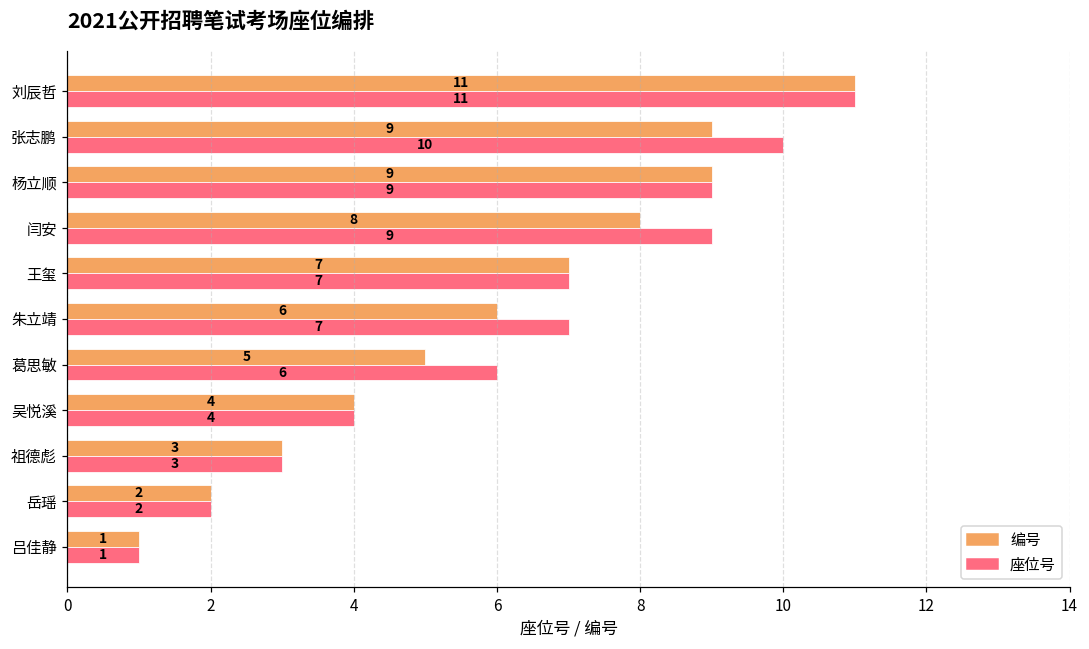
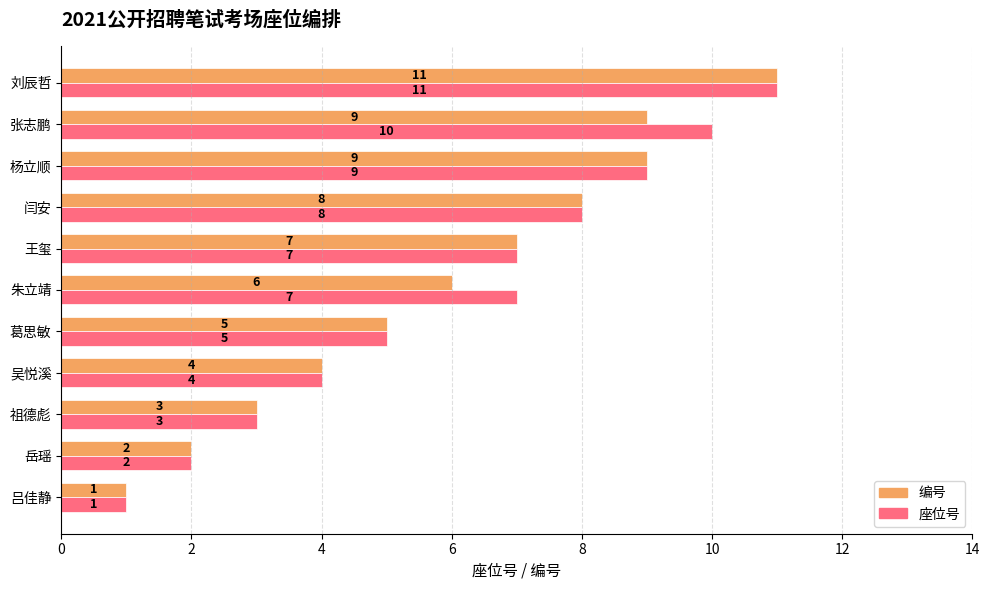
  {
    "编号": {
      "刘辰哲": 11,
      "张志鹏": 9,
      "杨立顺": 9,
      "闫安": 8,
      "王玺": 7,
      "朱立靖": 6,
      "葛思敏": 5,
      "吴悦溪": 4,
      "祖德彪": 3,
      "岳瑶": 2,
      "吕佳静": 1
    },
    "座位号": {
      "刘辰哲": 11,
      "张志鹏": 10,
      "杨立顺": 9,
-     "闫安": 9,
+     "闫安": 8,
      "王玺": 7,
      "朱立靖": 7,
-     "葛思敏": 6,
+     "葛思敏": 5,
      "吴悦溪": 4,
      "祖德彪": 3,
      "岳瑶": 2,
      "吕佳静": 1
    }
  }
